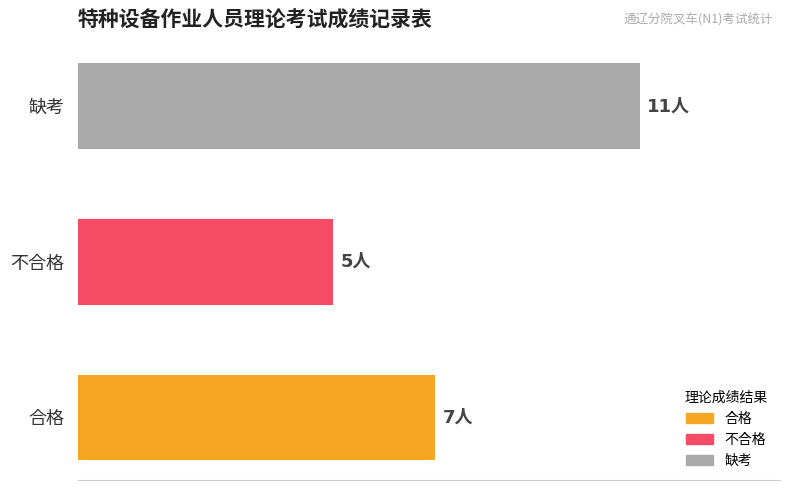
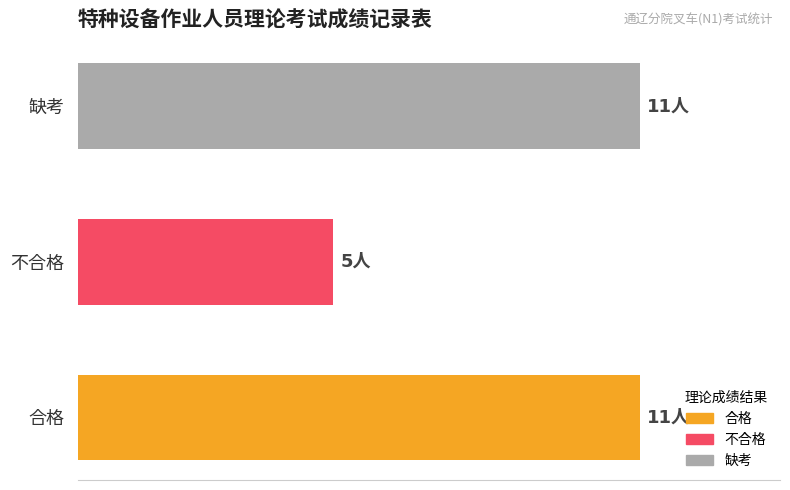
  {
    "缺考": "11人",
    "不合格": "5人",
-   "合格": "7人"
+   "合格": "11人"
  }
